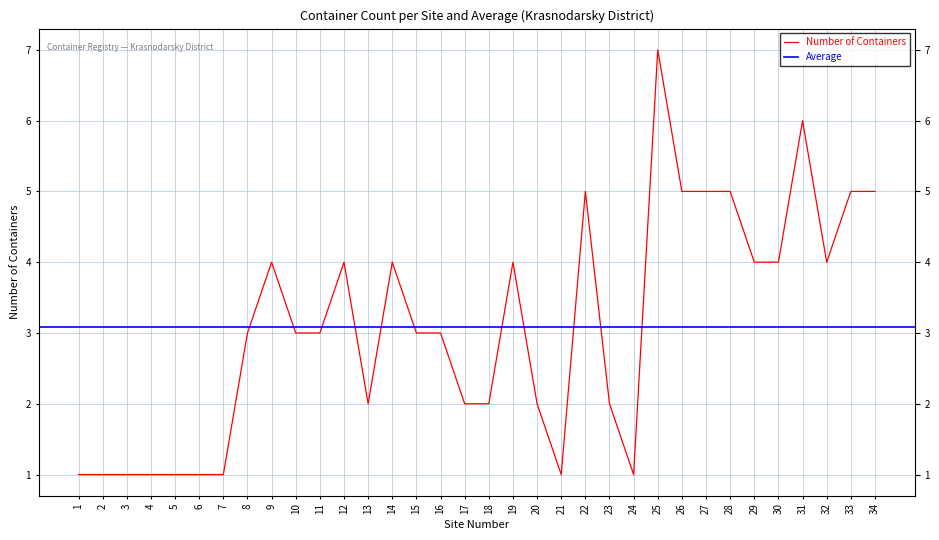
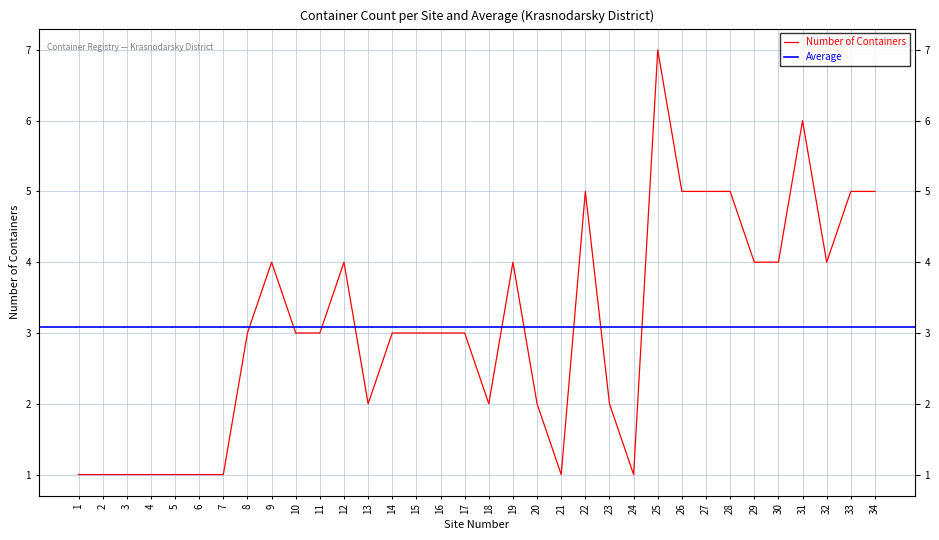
  {
    "1": 1,
    "2": 1,
    "3": 1,
    "4": 1,
    "5": 1,
    "6": 1,
    "7": 1,
    "8": 3,
    "9": 4,
    "10": 3,
    "11": 3,
    "12": 4,
    "13": 2,
-   "14": 4,
+   "14": 3,
    "15": 3,
    "16": 3,
-   "17": 2,
+   "17": 3,
    "18": 2,
    "19": 4,
    "20": 2,
    "21": 1,
    "22": 5,
    "23": 2,
    "24": 1,
    "25": 7,
    "26": 5,
    "27": 5,
    "28": 5,
    "29": 4,
    "30": 4,
    "31": 6,
    "32": 4,
    "33": 5,
    "34": 5
  }
